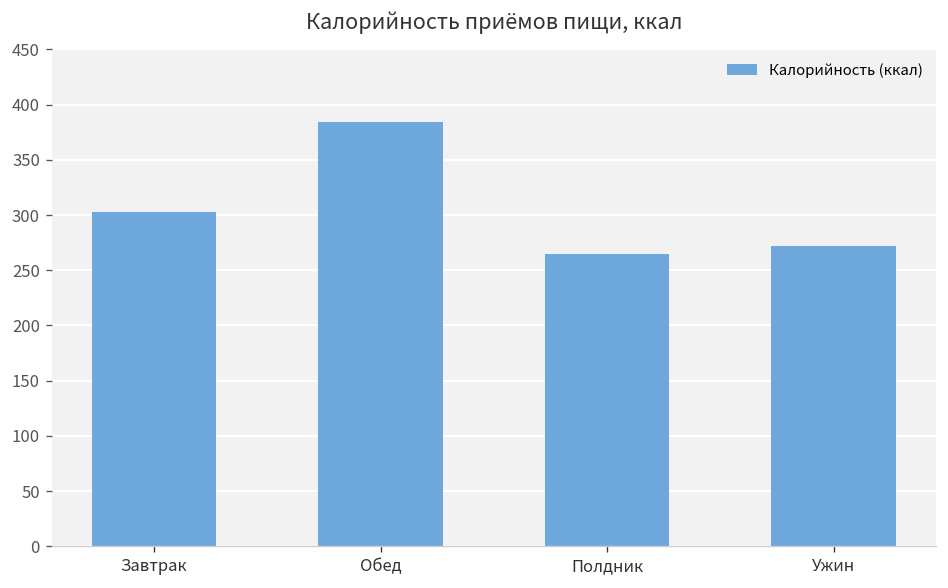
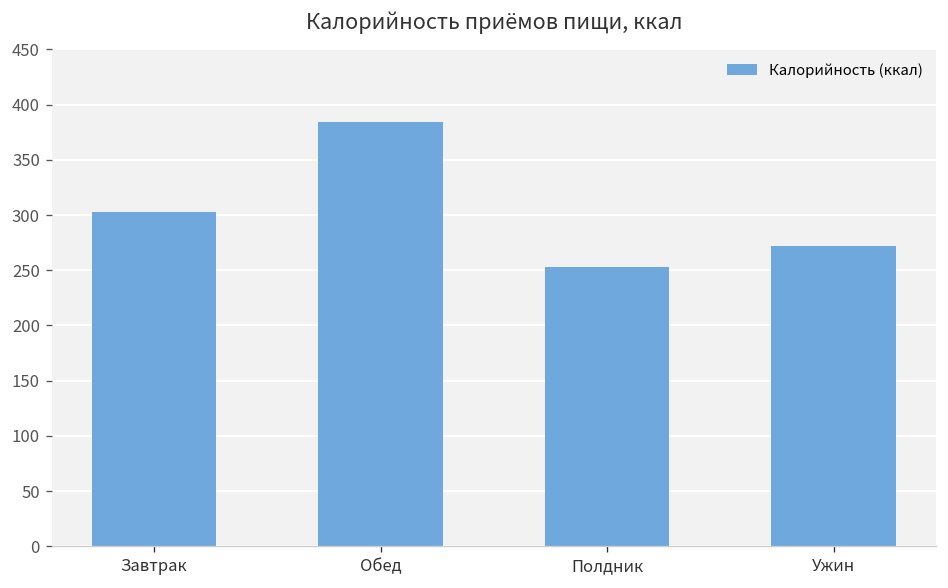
  {
    "Завтрак": 300,
    "Обед": 380,
-   "Полдник": 270,
+   "Полдник": 250,
    "Ужин": 270
  }
